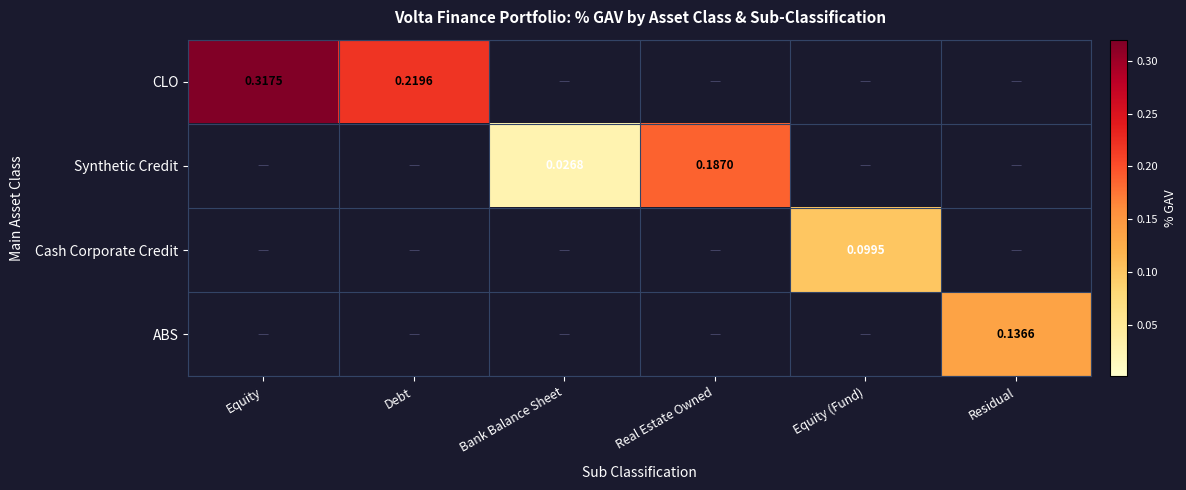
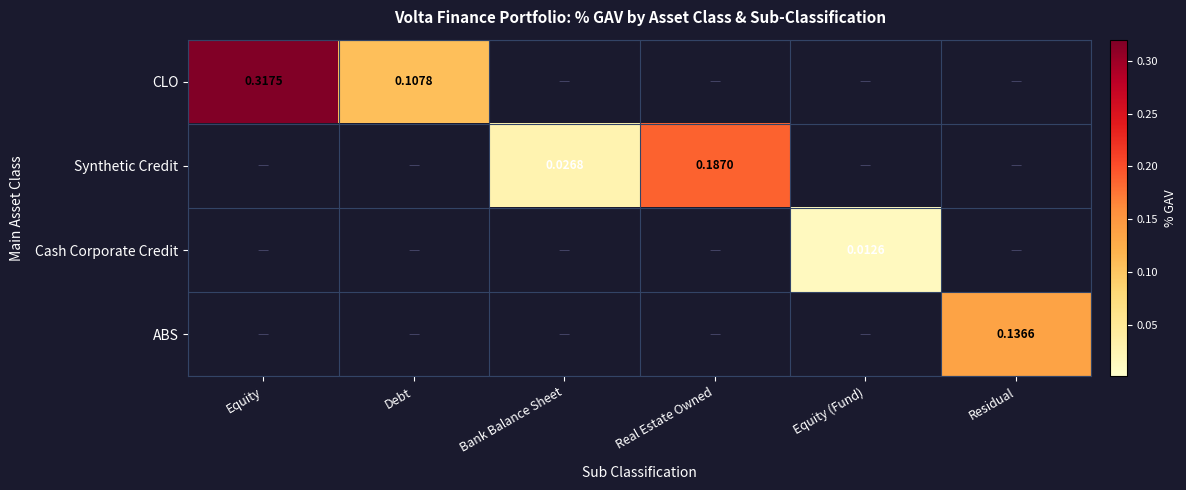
  {
    "CLO": {
      "Equity": 0.3175,
-     "Debt": 0.2196
+     "Debt": 0.1078
    },
    "Synthetic Credit": {
      "Bank Balance Sheet": 0.0268,
      "Real Estate Owned": 0.1870
    },
    "Cash Corporate Credit": {
-     "Equity (Fund)": 0.0995
+     "Equity (Fund)": 0.0126
    },
    "ABS": {
      "Residual": 0.1366
    }
  }
